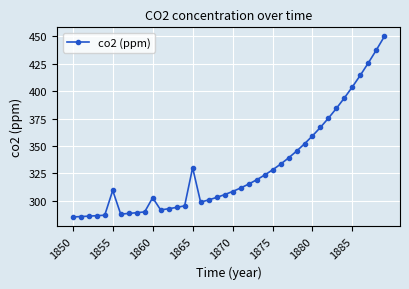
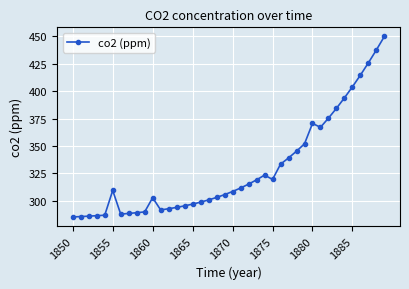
  {
    "1850": 285,
    "1855": 309,
    "1860": 303,
-   "1865": 330,
+   "1865": 297,
    "1870": 308,
-   "1875": 328,
-   "1880": 359,
+   "1875": 319,
+   "1880": 371,
    "1885": 404
  }
